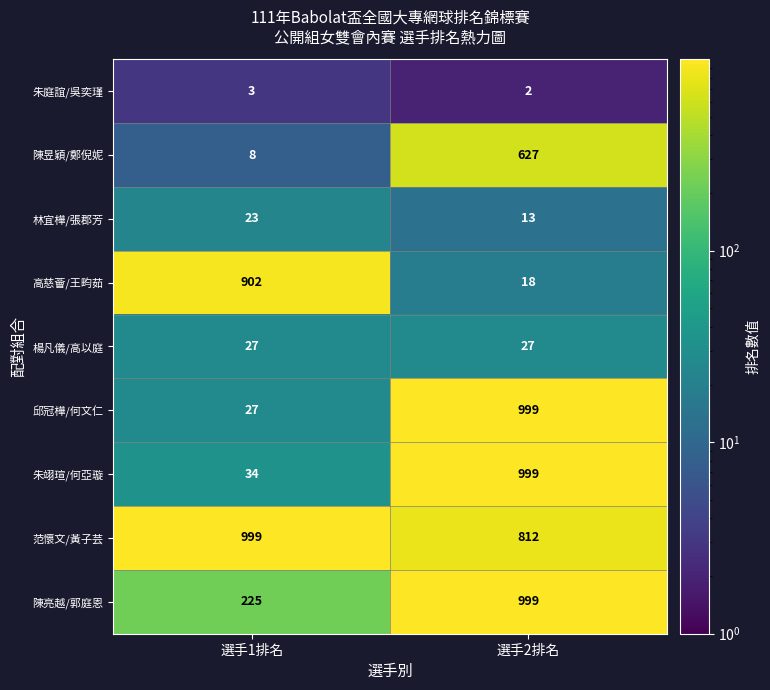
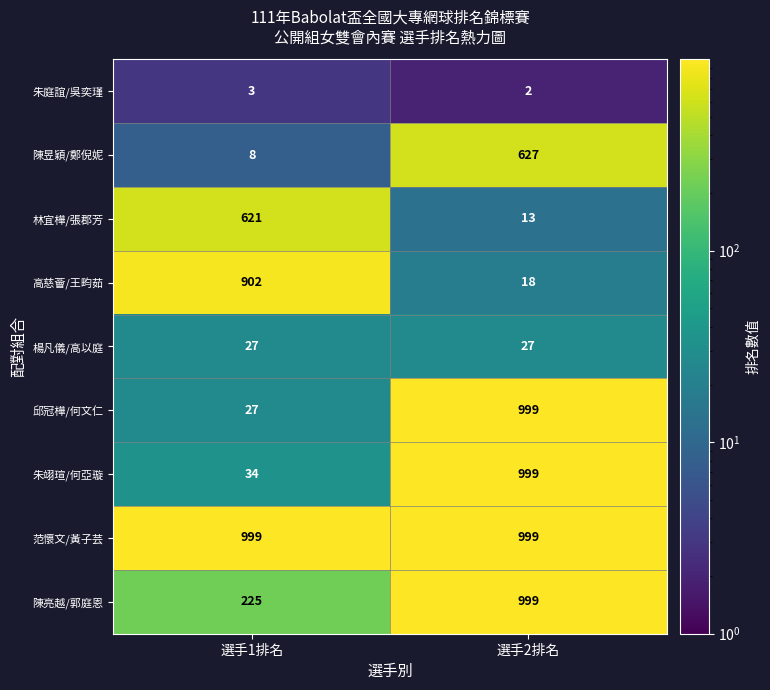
  {
    "朱庭誼/吳奕瑾": {
      "選手1排名": 3,
      "選手2排名": 2
    },
    "陳昱穎/鄭倪妮": {
      "選手1排名": 8,
      "選手2排名": 627
    },
    "林宜樺/張郡芳": {
-     "選手1排名": 23,
+     "選手1排名": 621,
      "選手2排名": 13
    },
    "高慈薈/王畇茹": {
      "選手1排名": 902,
      "選手2排名": 18
    },
    "楊凡儀/高以庭": {
      "選手1排名": 27,
      "選手2排名": 27
    },
    "邱冠樺/何文仁": {
      "選手1排名": 27,
      "選手2排名": 999
    },
    "朱翊瑄/何亞璇": {
      "選手1排名": 34,
      "選手2排名": 999
    },
    "范懷文/黃子芸": {
      "選手1排名": 999,
-     "選手2排名": 812
+     "選手2排名": 999
    },
    "陳亮越/郭庭恩": {
      "選手1排名": 225,
      "選手2排名": 999
    }
  }
